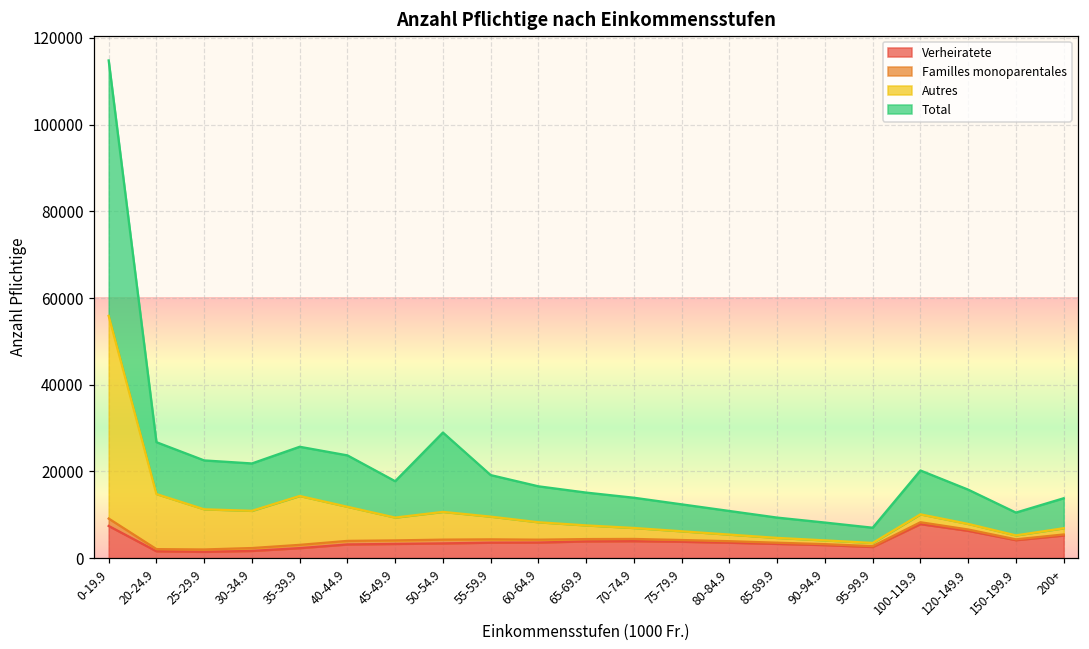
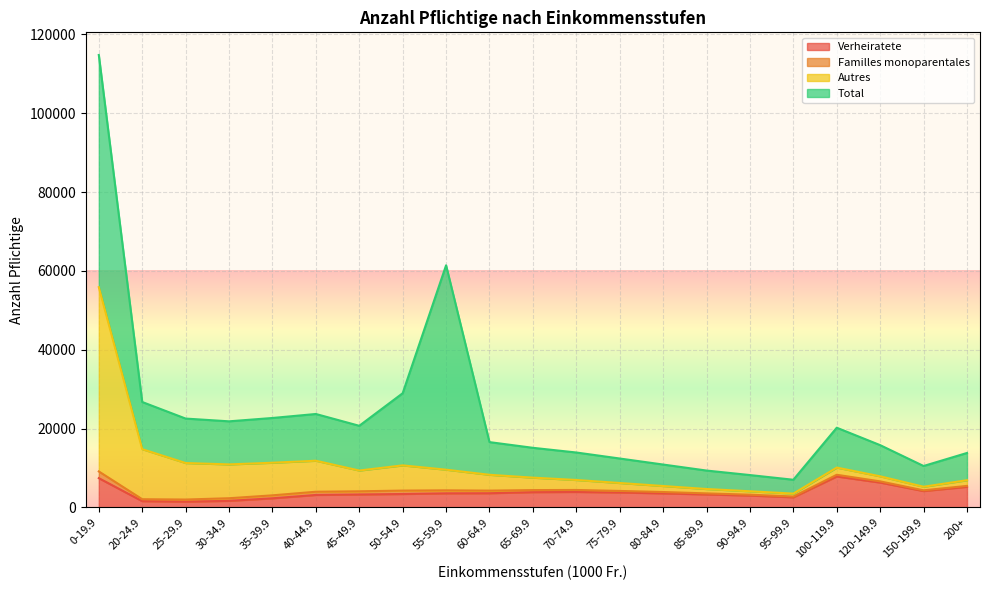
  {
    "Autres": {
      "0-19.9": 47000,
      "20-24.9": 13000,
      "25-29.9": 9000,
      "30-34.9": 9000,
-     "35-39.9": 11000,
+     "35-39.9": 8000,
      "40-44.9": 8000,
      "45-49.9": 5000,
      "50-54.9": 6000,
      "55-59.9": 5000,
      "60-64.9": 4000,
      "65-69.9": 3000,
      "70-74.9": 3000,
      "75-79.9": 2000,
      "80-84.9": 2000,
      "85-89.9": 1000,
      "90-94.9": 1000,
      "95-99.9": 1000,
      "100-119.9": 2000,
      "120-149.9": 1000,
      "150-199.9": 1000,
      "200+": 1000
    },
    "Total": {
      "0-19.9": 59000,
      "20-24.9": 12000,
      "25-29.9": 11000,
      "30-34.9": 11000,
      "35-39.9": 11000,
      "40-44.9": 12000,
-     "45-49.9": 8000,
+     "45-49.9": 11000,
      "50-54.9": 18000,
-     "55-59.9": 10000,
+     "55-59.9": 52000,
      "60-64.9": 8000,
      "65-69.9": 8000,
      "70-74.9": 7000,
      "75-79.9": 6000,
      "80-84.9": 5000,
      "85-89.9": 5000,
      "90-94.9": 4000,
      "95-99.9": 4000,
      "100-119.9": 10000,
      "120-149.9": 8000,
      "150-199.9": 5000,
      "200+": 7000
    }
  }
